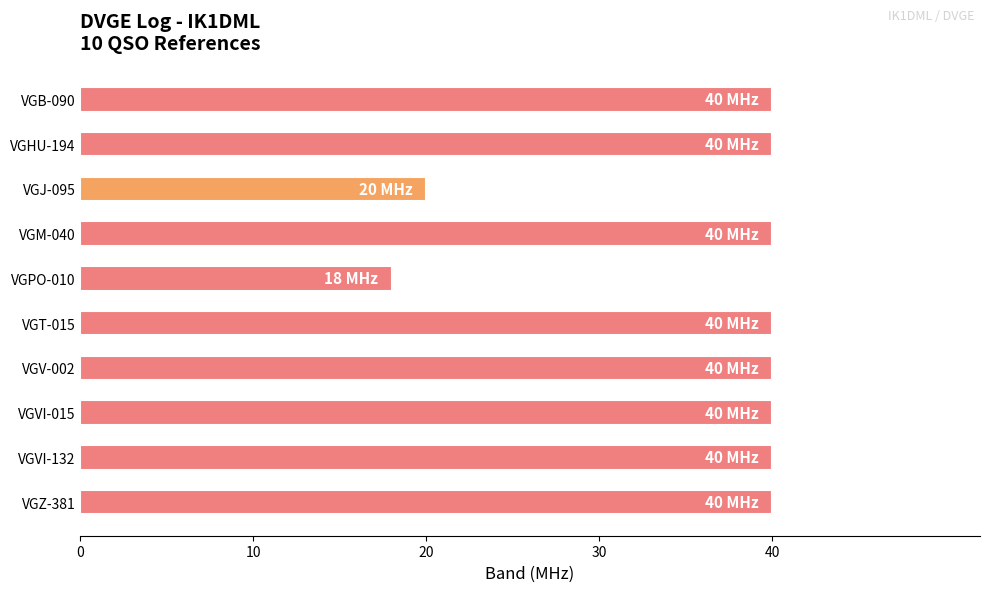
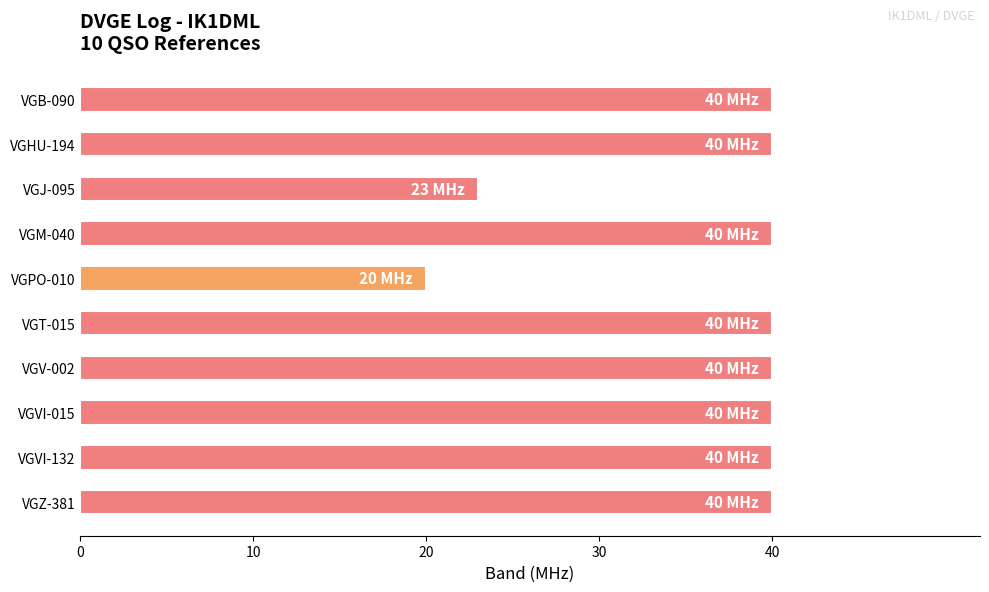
  {
    "VGB-090": 40,
    "VGHU-194": 40,
-   "VGJ-095": 20,
+   "VGJ-095": 23,
    "VGM-040": 40,
-   "VGPO-010": 18,
+   "VGPO-010": 20,
    "VGT-015": 40,
    "VGV-002": 40,
    "VGVI-015": 40,
    "VGVI-132": 40,
    "VGZ-381": 40
  }
